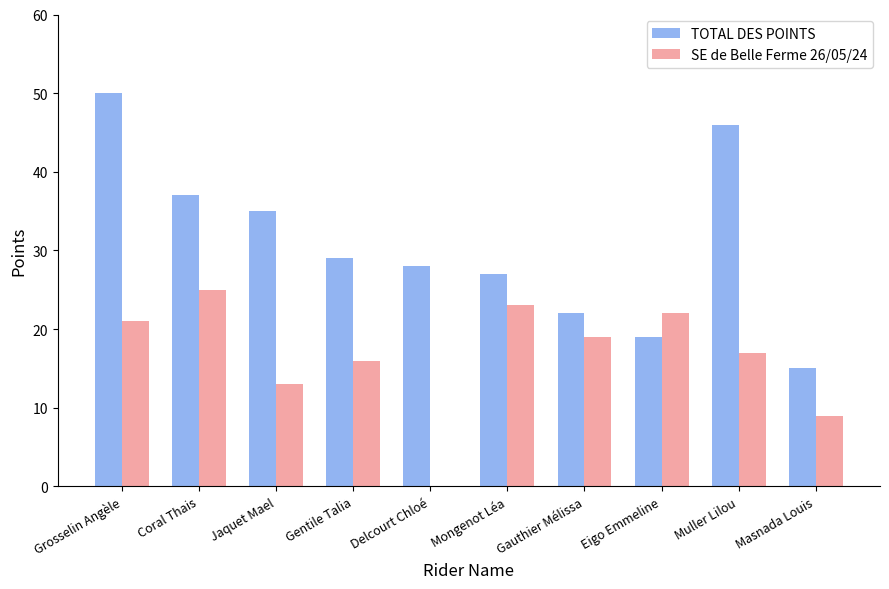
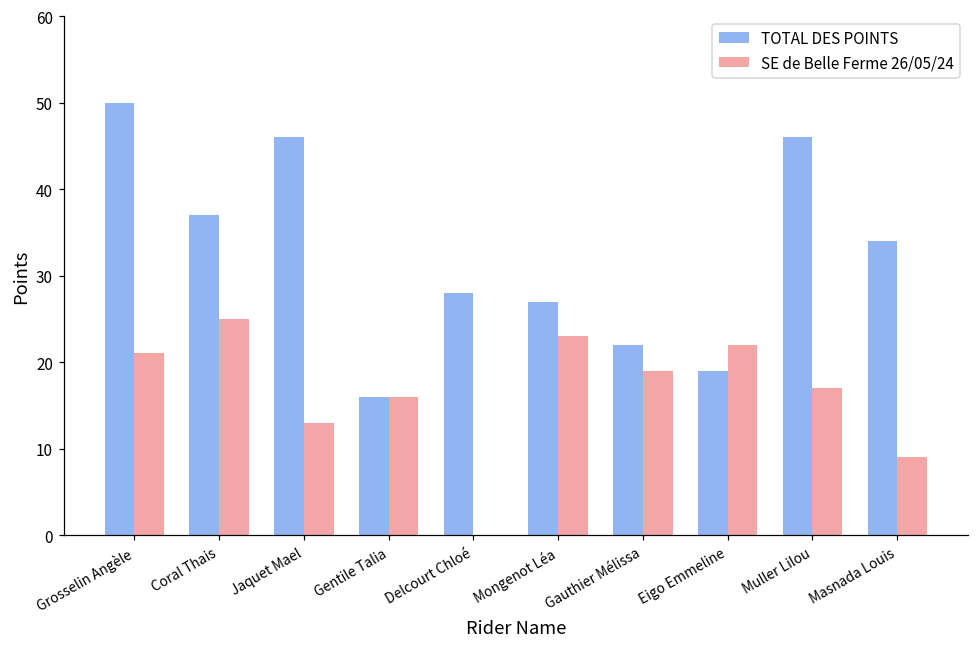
  {
    "TOTAL DES POINTS": {
      "Grosselin Angèle": 50,
      "Coral Thais": 37,
-     "Jaquet Mael": 35,
-     "Gentile Talia": 29,
+     "Jaquet Mael": 46,
+     "Gentile Talia": 16,
      "Delcourt Chloé": 28,
      "Mongenot Léa": 27,
      "Gauthier Mélissa": 22,
      "Eigo Emmeline": 19,
      "Muller Lilou": 46,
-     "Masnada Louis": 15
+     "Masnada Louis": 34
    },
    "SE de Belle Ferme 26/05/24": {
      "Grosselin Angèle": 21,
      "Coral Thais": 25,
      "Jaquet Mael": 13,
      "Gentile Talia": 16,
      "Delcourt Chloé": 0,
      "Mongenot Léa": 23,
      "Gauthier Mélissa": 19,
      "Eigo Emmeline": 22,
      "Muller Lilou": 17,
      "Masnada Louis": 9
    }
  }
